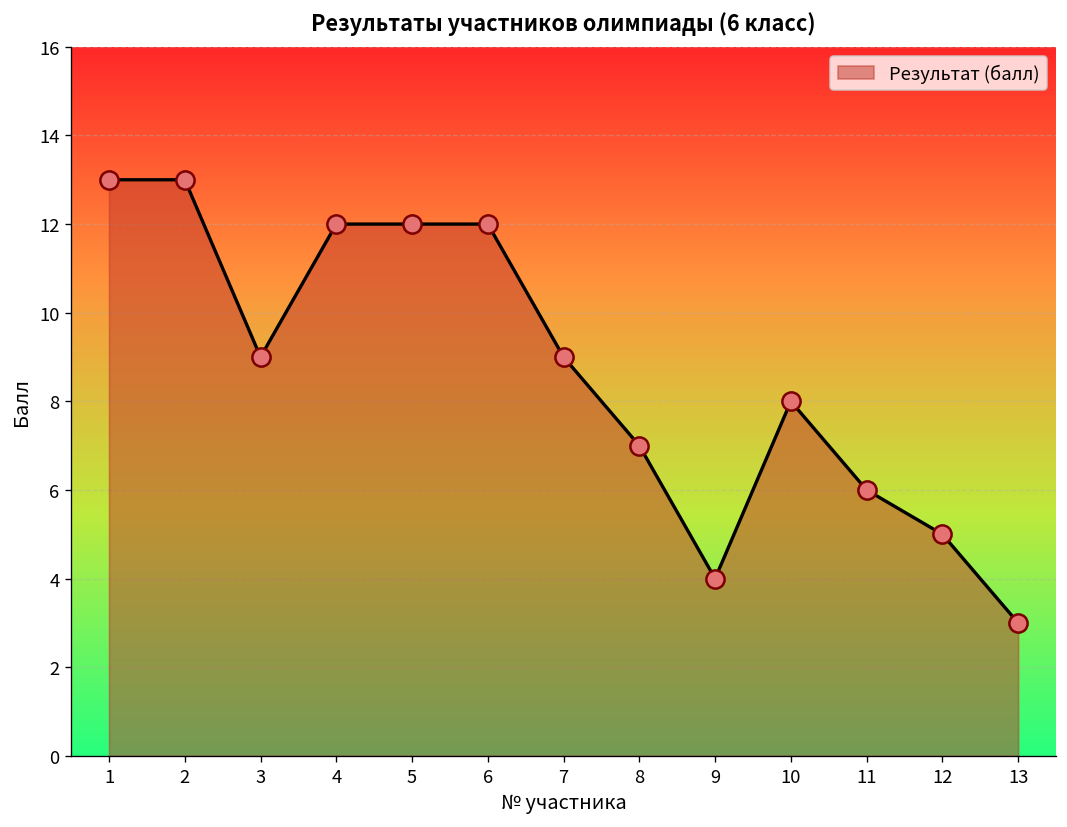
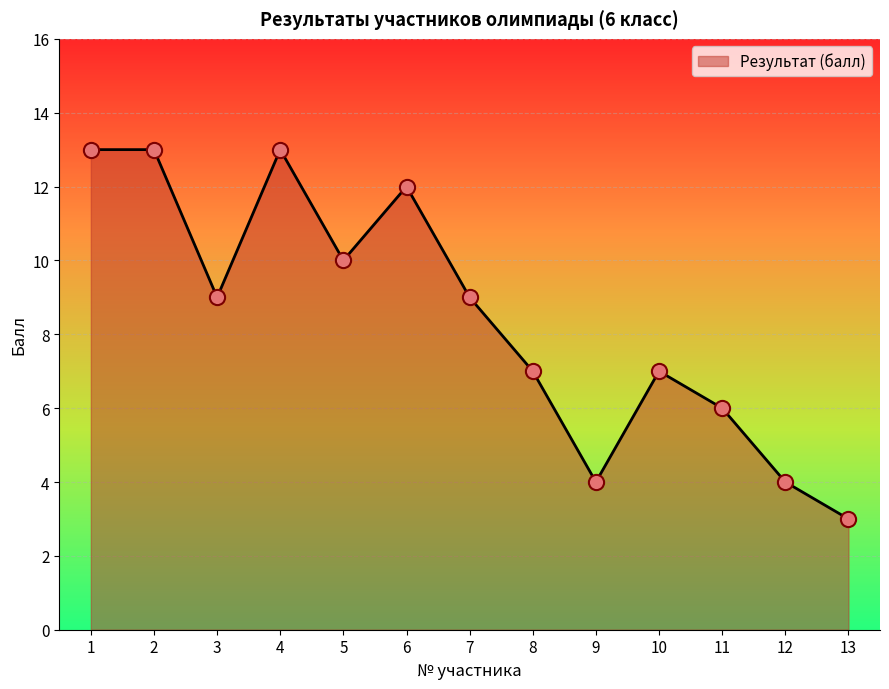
  {
    "1": 13,
    "2": 13,
    "3": 9,
-   "4": 12,
-   "5": 12,
+   "4": 13,
+   "5": 10,
    "6": 12,
    "7": 9,
    "8": 7,
    "9": 4,
-   "10": 8,
+   "10": 7,
    "11": 6,
-   "12": 5,
+   "12": 4,
    "13": 3
  }
